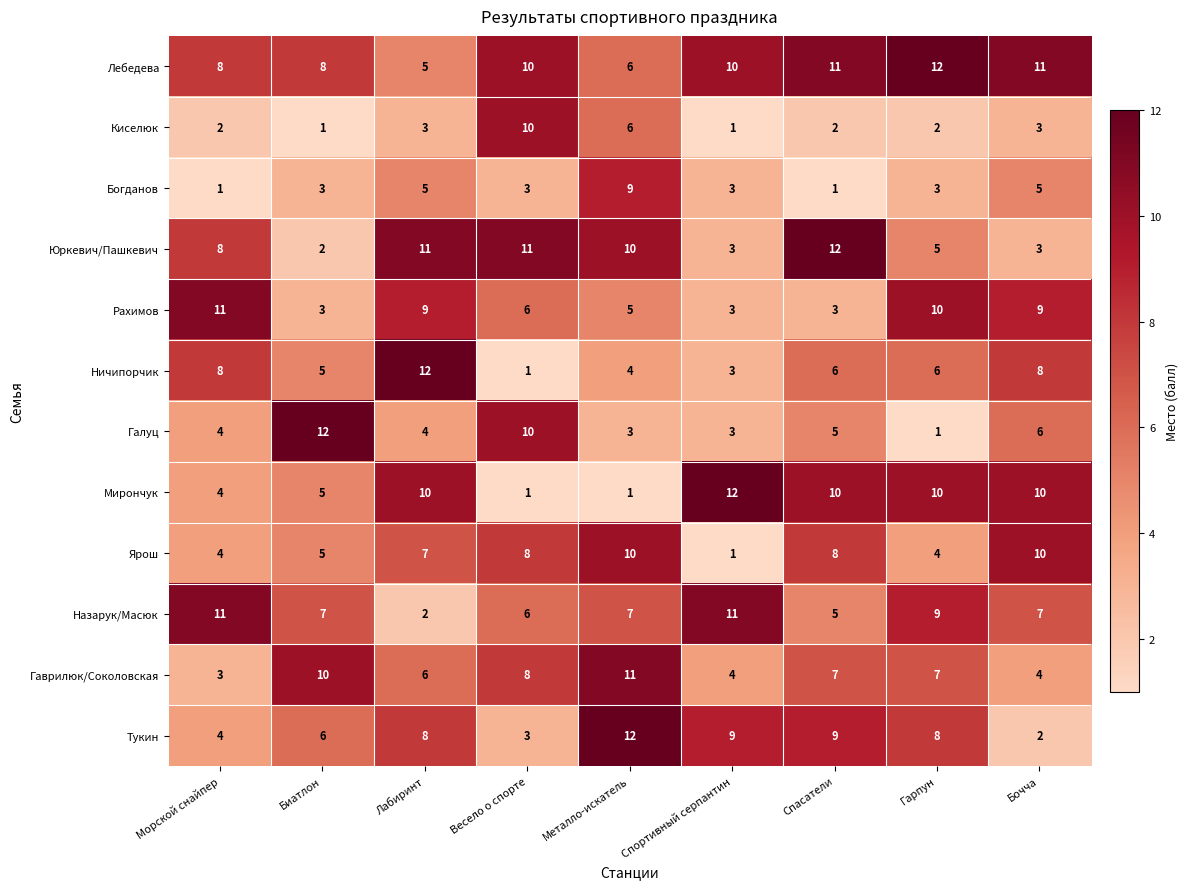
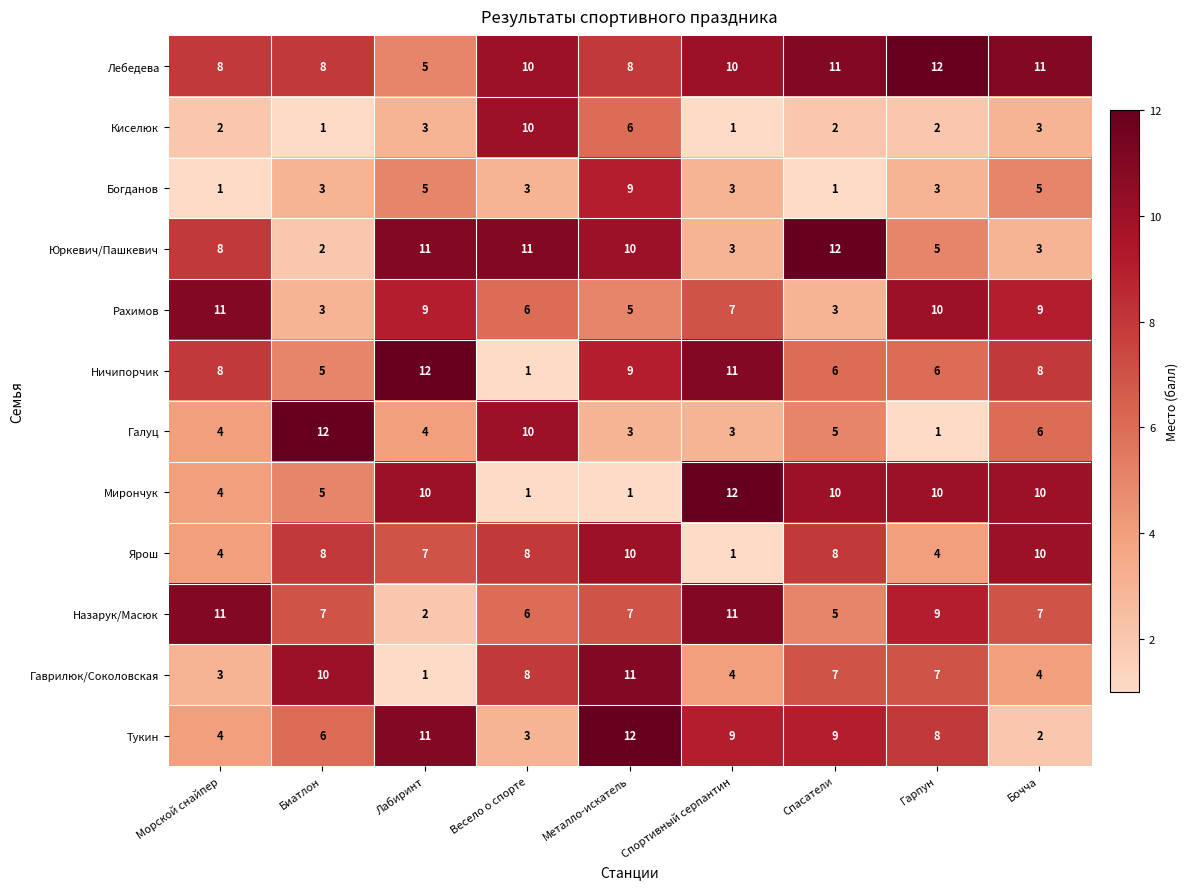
  {
    "Лебедева": {
      "Морской снайпер": 8,
      "Биатлон": 8,
      "Лабиринт": 5,
      "Весело о спорте": 10,
-     "Металло-искатель": 6,
+     "Металло-искатель": 8,
      "Спортивный серпантин": 10,
      "Спасатели": 11,
      "Гарпун": 12,
      "Бочча": 11
    },
    "Киселюк": {
      "Морской снайпер": 2,
      "Биатлон": 1,
      "Лабиринт": 3,
      "Весело о спорте": 10,
      "Металло-искатель": 6,
      "Спортивный серпантин": 1,
      "Спасатели": 2,
      "Гарпун": 2,
      "Бочча": 3
    },
    "Богданов": {
      "Морской снайпер": 1,
      "Биатлон": 3,
      "Лабиринт": 5,
      "Весело о спорте": 3,
      "Металло-искатель": 9,
      "Спортивный серпантин": 3,
      "Спасатели": 1,
      "Гарпун": 3,
      "Бочча": 5
    },
    "Юркевич/Пашкевич": {
      "Морской снайпер": 8,
      "Биатлон": 2,
      "Лабиринт": 11,
      "Весело о спорте": 11,
      "Металло-искатель": 10,
      "Спортивный серпантин": 3,
      "Спасатели": 12,
      "Гарпун": 5,
      "Бочча": 3
    },
    "Рахимов": {
      "Морской снайпер": 11,
      "Биатлон": 3,
      "Лабиринт": 9,
      "Весело о спорте": 6,
      "Металло-искатель": 5,
-     "Спортивный серпантин": 3,
+     "Спортивный серпантин": 7,
      "Спасатели": 3,
      "Гарпун": 10,
      "Бочча": 9
    },
    "Ничипорчик": {
      "Морской снайпер": 8,
      "Биатлон": 5,
      "Лабиринт": 12,
      "Весело о спорте": 1,
-     "Металло-искатель": 4,
-     "Спортивный серпантин": 3,
+     "Металло-искатель": 9,
+     "Спортивный серпантин": 11,
      "Спасатели": 6,
      "Гарпун": 6,
      "Бочча": 8
    },
    "Галуц": {
      "Морской снайпер": 4,
      "Биатлон": 12,
      "Лабиринт": 4,
      "Весело о спорте": 10,
      "Металло-искатель": 3,
      "Спортивный серпантин": 3,
      "Спасатели": 5,
      "Гарпун": 1,
      "Бочча": 6
    },
    "Мирончук": {
      "Морской снайпер": 4,
      "Биатлон": 5,
      "Лабиринт": 10,
      "Весело о спорте": 1,
      "Металло-искатель": 1,
      "Спортивный серпантин": 12,
      "Спасатели": 10,
      "Гарпун": 10,
      "Бочча": 10
    },
    "Ярош": {
      "Морской снайпер": 4,
-     "Биатлон": 5,
+     "Биатлон": 8,
      "Лабиринт": 7,
      "Весело о спорте": 8,
      "Металло-искатель": 10,
      "Спортивный серпантин": 1,
      "Спасатели": 8,
      "Гарпун": 4,
      "Бочча": 10
    },
    "Назарук/Масюк": {
      "Морской снайпер": 11,
      "Биатлон": 7,
      "Лабиринт": 2,
      "Весело о спорте": 6,
      "Металло-искатель": 7,
      "Спортивный серпантин": 11,
      "Спасатели": 5,
      "Гарпун": 9,
      "Бочча": 7
    },
    "Гаврилюк/Соколовская": {
      "Морской снайпер": 3,
      "Биатлон": 10,
-     "Лабиринт": 6,
+     "Лабиринт": 1,
      "Весело о спорте": 8,
      "Металло-искатель": 11,
      "Спортивный серпантин": 4,
      "Спасатели": 7,
      "Гарпун": 7,
      "Бочча": 4
    },
    "Тукин": {
      "Морской снайпер": 4,
      "Биатлон": 6,
-     "Лабиринт": 8,
+     "Лабиринт": 11,
      "Весело о спорте": 3,
      "Металло-искатель": 12,
      "Спортивный серпантин": 9,
      "Спасатели": 9,
      "Гарпун": 8,
      "Бочча": 2
    }
  }
